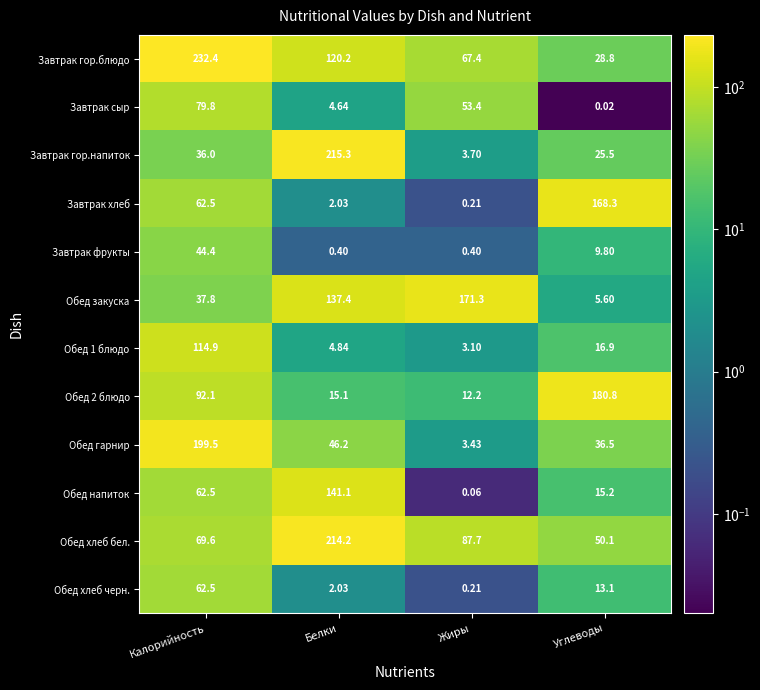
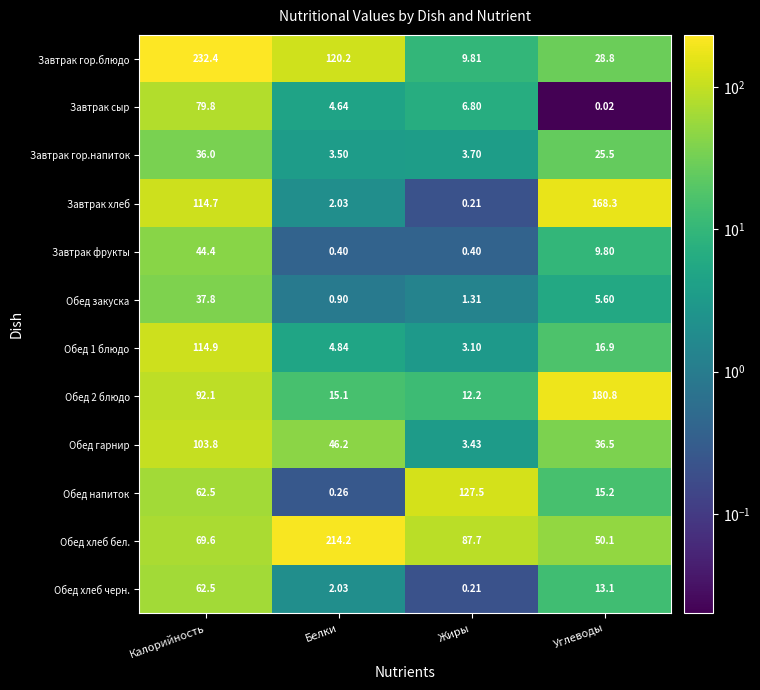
  {
    "Завтрак гор.блюдо": {
      "Калорийность": 232.4,
      "Белки": 120.2,
-     "Жиры": 67.4,
+     "Жиры": 9.81,
      "Углеводы": 28.8
    },
    "Завтрак сыр": {
      "Калорийность": 79.8,
      "Белки": 4.64,
-     "Жиры": 53.4,
+     "Жиры": 6.80,
      "Углеводы": 0.02
    },
    "Завтрак гор.напиток": {
      "Калорийность": 36.0,
-     "Белки": 215.3,
+     "Белки": 3.50,
      "Жиры": 3.70,
      "Углеводы": 25.5
    },
    "Завтрак хлеб": {
-     "Калорийность": 62.5,
+     "Калорийность": 114.7,
      "Белки": 2.03,
      "Жиры": 0.21,
      "Углеводы": 168.3
    },
    "Завтрак фрукты": {
      "Калорийность": 44.4,
      "Белки": 0.40,
      "Жиры": 0.40,
      "Углеводы": 9.80
    },
    "Обед закуска": {
      "Калорийность": 37.8,
-     "Белки": 137.4,
-     "Жиры": 171.3,
+     "Белки": 0.90,
+     "Жиры": 1.31,
      "Углеводы": 5.60
    },
    "Обед 1 блюдо": {
      "Калорийность": 114.9,
      "Белки": 4.84,
      "Жиры": 3.10,
      "Углеводы": 16.9
    },
    "Обед 2 блюдо": {
      "Калорийность": 92.1,
      "Белки": 15.1,
      "Жиры": 12.2,
      "Углеводы": 180.8
    },
    "Обед гарнир": {
-     "Калорийность": 199.5,
+     "Калорийность": 103.8,
      "Белки": 46.2,
      "Жиры": 3.43,
      "Углеводы": 36.5
    },
    "Обед напиток": {
      "Калорийность": 62.5,
-     "Белки": 141.1,
-     "Жиры": 0.06,
+     "Белки": 0.26,
+     "Жиры": 127.5,
      "Углеводы": 15.2
    },
    "Обед хлеб бел.": {
      "Калорийность": 69.6,
      "Белки": 214.2,
      "Жиры": 87.7,
      "Углеводы": 50.1
    },
    "Обед хлеб черн.": {
      "Калорийность": 62.5,
      "Белки": 2.03,
      "Жиры": 0.21,
      "Углеводы": 13.1
    }
  }
